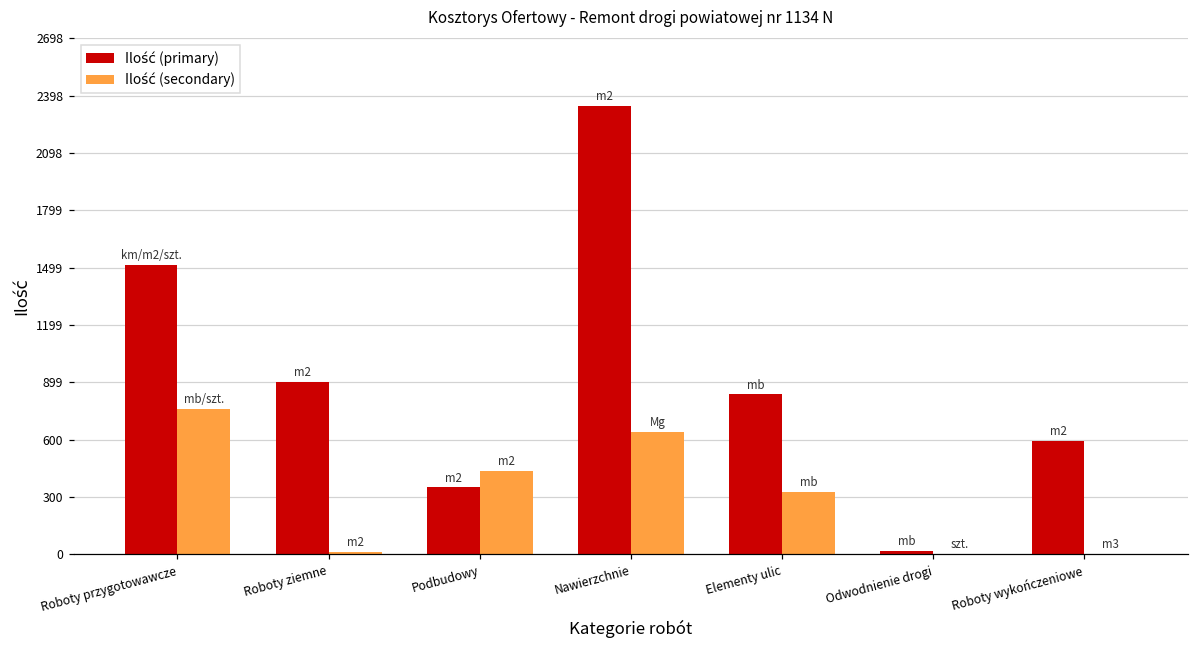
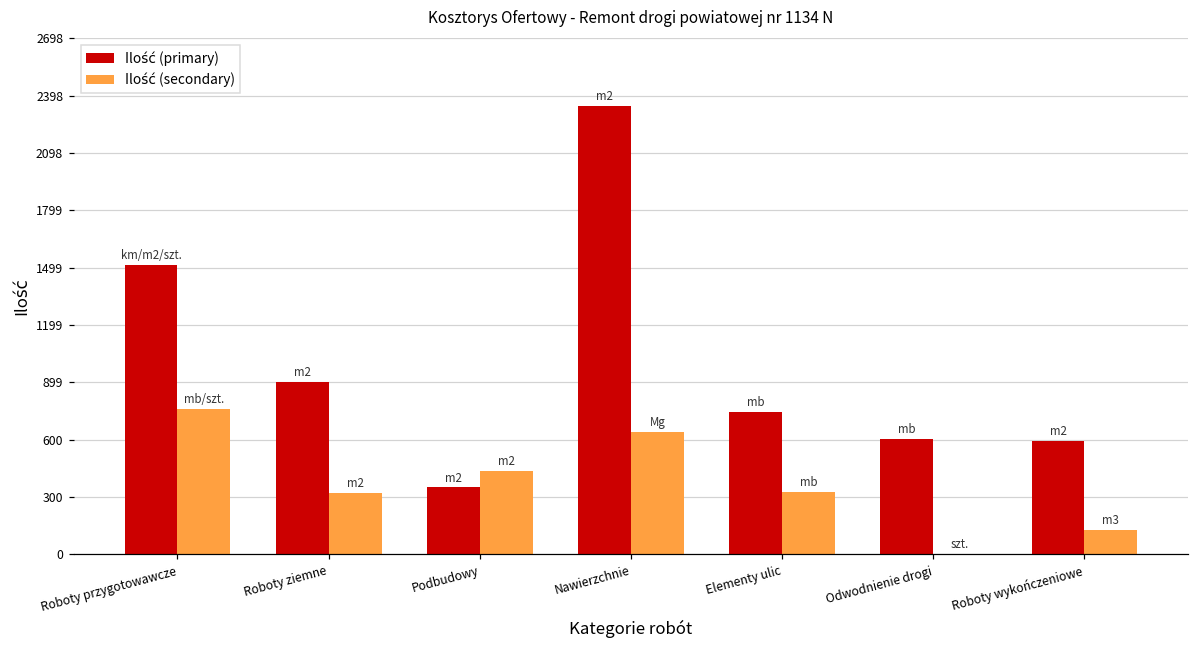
  {
    "Ilość (primary)": {
      "Roboty przygotowawcze": 1510,
      "Roboty ziemne": 900,
      "Podbudowy": 350,
      "Nawierzchnie": 2350,
-     "Elementy ulic": 840,
-     "Odwodnienie drogi": 20,
+     "Elementy ulic": 740,
+     "Odwodnienie drogi": 600,
      "Roboty wykończeniowe": 590
    },
    "Ilość (secondary)": {
      "Roboty przygotowawcze": 760,
-     "Roboty ziemne": 10,
+     "Roboty ziemne": 320,
      "Podbudowy": 440,
      "Nawierzchnie": 640,
      "Elementy ulic": 330,
-     "Roboty wykończeniowe": 0
+     "Roboty wykończeniowe": 120
    }
  }
